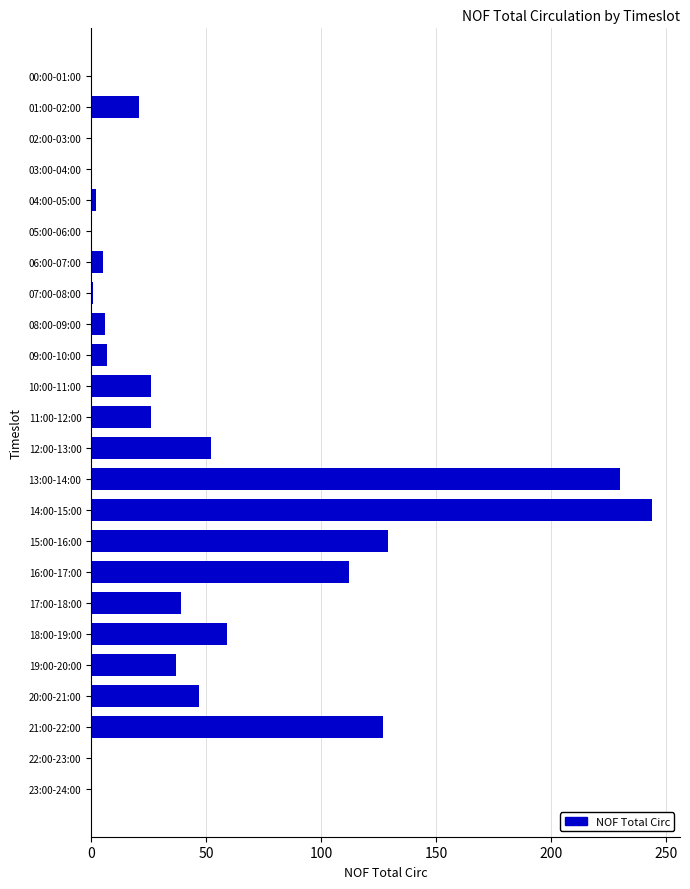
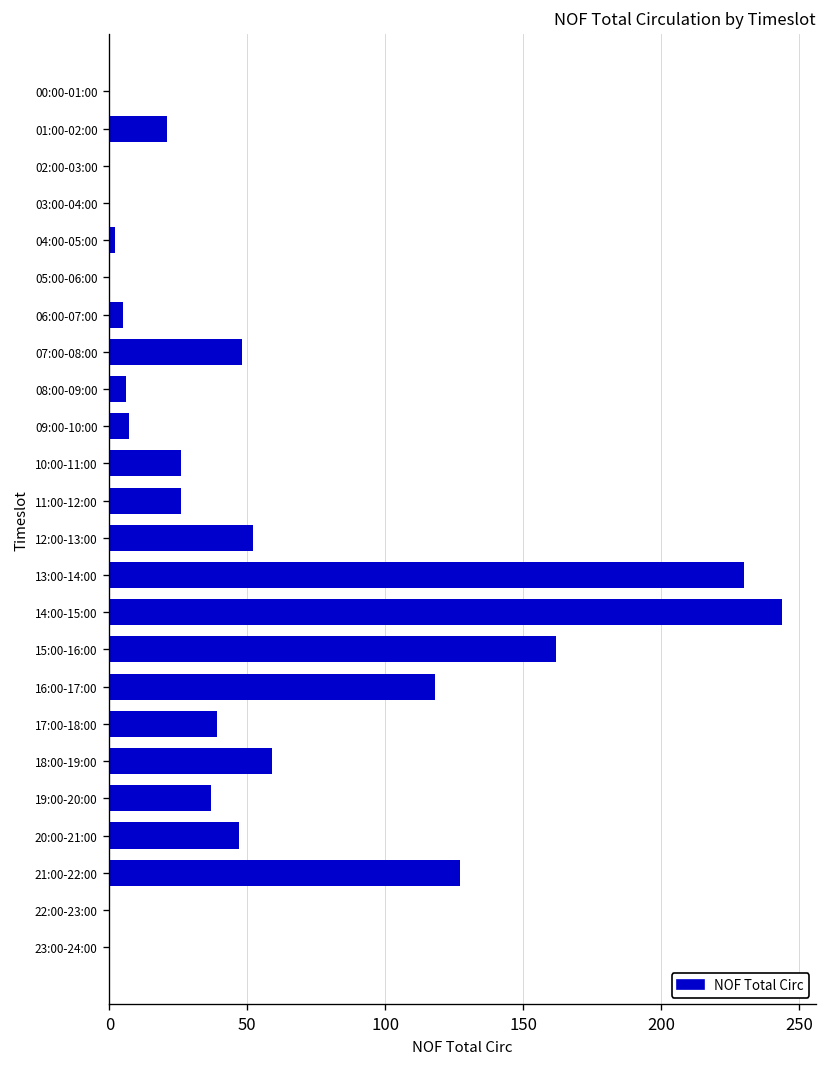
  {
    "00:00-01:00": 0,
    "01:00-02:00": 21,
    "02:00-03:00": 0,
    "03:00-04:00": 0,
    "04:00-05:00": 2,
    "05:00-06:00": 0,
    "06:00-07:00": 5,
-   "07:00-08:00": 1,
+   "07:00-08:00": 48,
    "08:00-09:00": 6,
    "09:00-10:00": 7,
    "10:00-11:00": 26,
    "11:00-12:00": 26,
    "12:00-13:00": 52,
    "13:00-14:00": 230,
    "14:00-15:00": 244,
-   "15:00-16:00": 129,
-   "16:00-17:00": 112,
+   "15:00-16:00": 162,
+   "16:00-17:00": 118,
    "17:00-18:00": 39,
    "18:00-19:00": 59,
    "19:00-20:00": 37,
    "20:00-21:00": 47,
    "21:00-22:00": 127,
    "22:00-23:00": 0,
    "23:00-24:00": 0
  }
